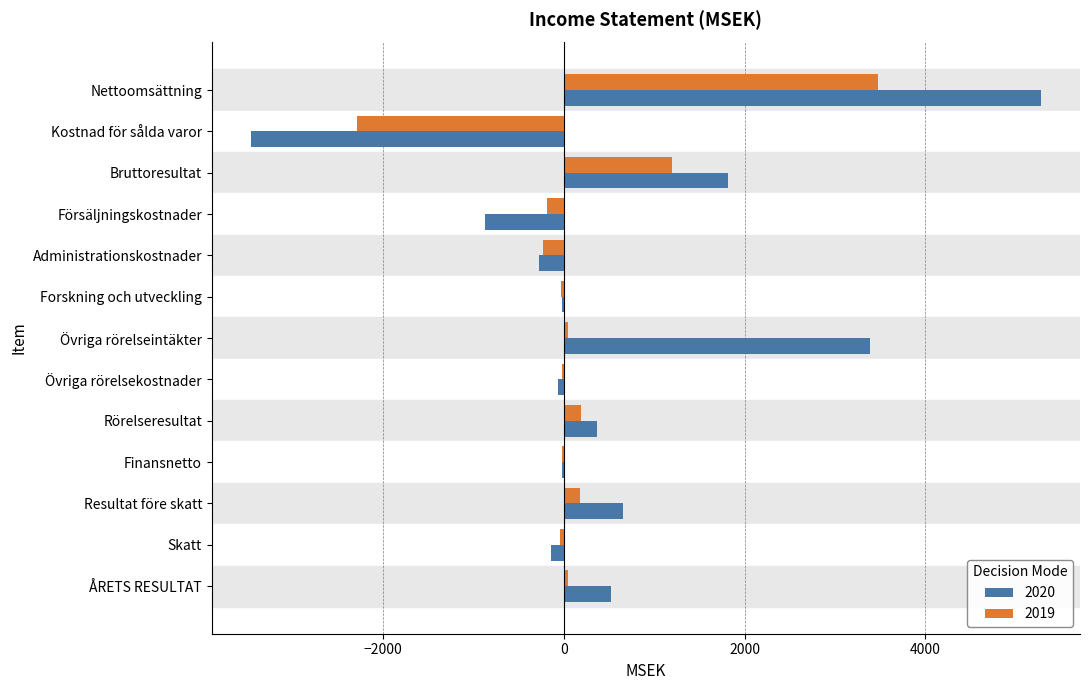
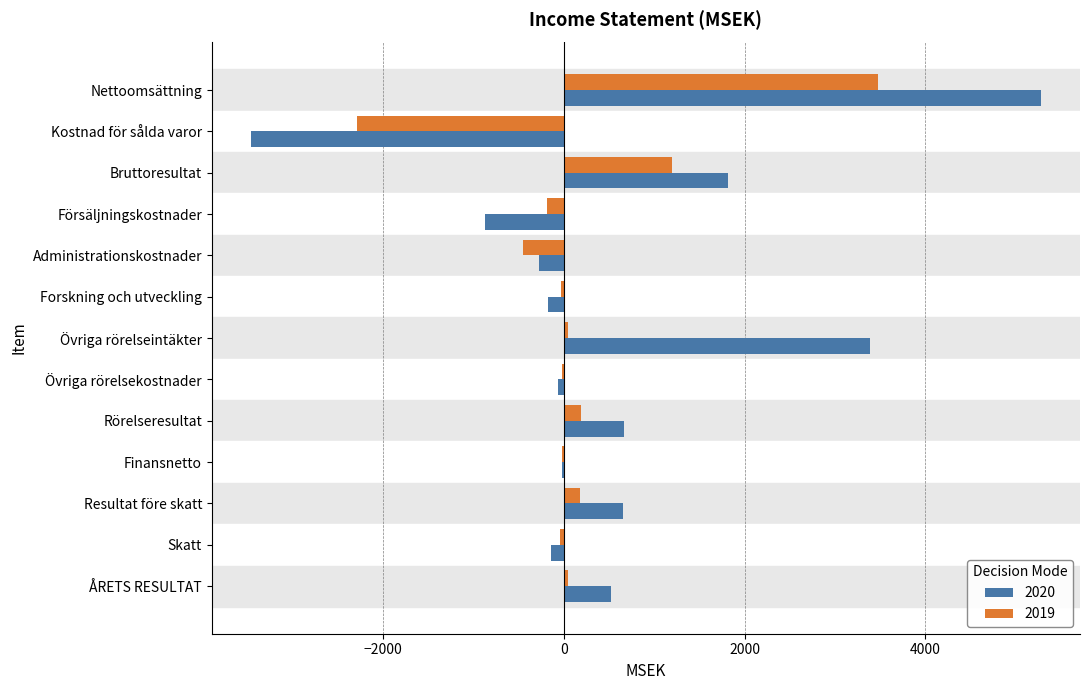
  {
    "2020": {
      "Nettoomsättning": 5300,
      "Kostnad för sålda varor": -3500,
      "Bruttoresultat": 1800,
      "Försäljningskostnader": -900,
      "Administrationskostnader": -300,
-     "Forskning och utveckling": 0,
+     "Forskning och utveckling": -200,
      "Övriga rörelseintäkter": 3400,
      "Övriga rörelsekostnader": -100,
-     "Rörelseresultat": 400,
+     "Rörelseresultat": 700,
      "Resultat före skatt": 700,
      "Skatt": -100,
      "ÅRETS RESULTAT": 500
    },
    "2019": {
      "Nettoomsättning": 3500,
      "Kostnad för sålda varor": -2300,
      "Bruttoresultat": 1200,
      "Försäljningskostnader": -200,
-     "Administrationskostnader": -200,
+     "Administrationskostnader": -400,
      "Övriga rörelseintäkter": 100,
      "Rörelseresultat": 200,
      "Resultat före skatt": 200,
      "Skatt": 0,
      "ÅRETS RESULTAT": 100
    }
  }
